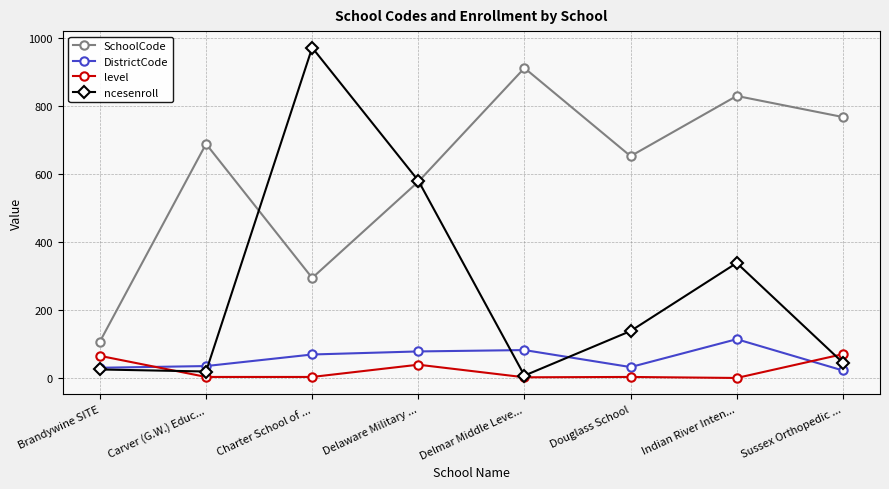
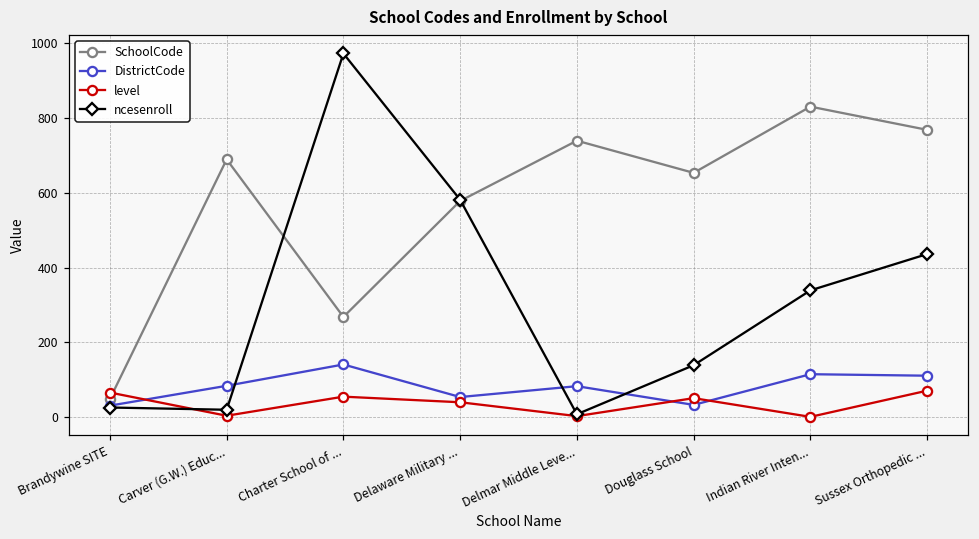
  {
    "SchoolCode": {
-     "Brandywine SITE": 110,
+     "Brandywine SITE": 50,
      "Carver (G.W.) Educ...": 690,
-     "Charter School of ...": 300,
-     "Delmar Middle Leve...": 910,
+     "Charter School of ...": 270,
+     "Delmar Middle Leve...": 740,
      "Douglass School": 650,
      "Indian River Inten...": 830,
      "Sussex Orthopedic ...": 770
    },
    "DistrictCode": {
-     "Carver (G.W.) Educ...": 40,
-     "Charter School of ...": 70,
-     "Delaware Military ...": 80,
+     "Carver (G.W.) Educ...": 80,
+     "Charter School of ...": 140,
+     "Delaware Military ...": 50,
      "Delmar Middle Leve...": 80,
      "Douglass School": 30,
      "Indian River Inten...": 120,
-     "Sussex Orthopedic ...": 20
+     "Sussex Orthopedic ...": 110
    },
    "level": {
      "Brandywine SITE": 70,
      "Carver (G.W.) Educ...": 0,
-     "Charter School of ...": 0,
+     "Charter School of ...": 60,
      "Delaware Military ...": 40,
-     "Douglass School": 0,
+     "Douglass School": 50,
      "Indian River Inten...": 0,
      "Sussex Orthopedic ...": 70
    },
    "ncesenroll": {
      "Carver (G.W.) Educ...": 20,
      "Charter School of ...": 970,
      "Douglass School": 140,
      "Indian River Inten...": 340,
-     "Sussex Orthopedic ...": 50
+     "Sussex Orthopedic ...": 440
    }
  }
